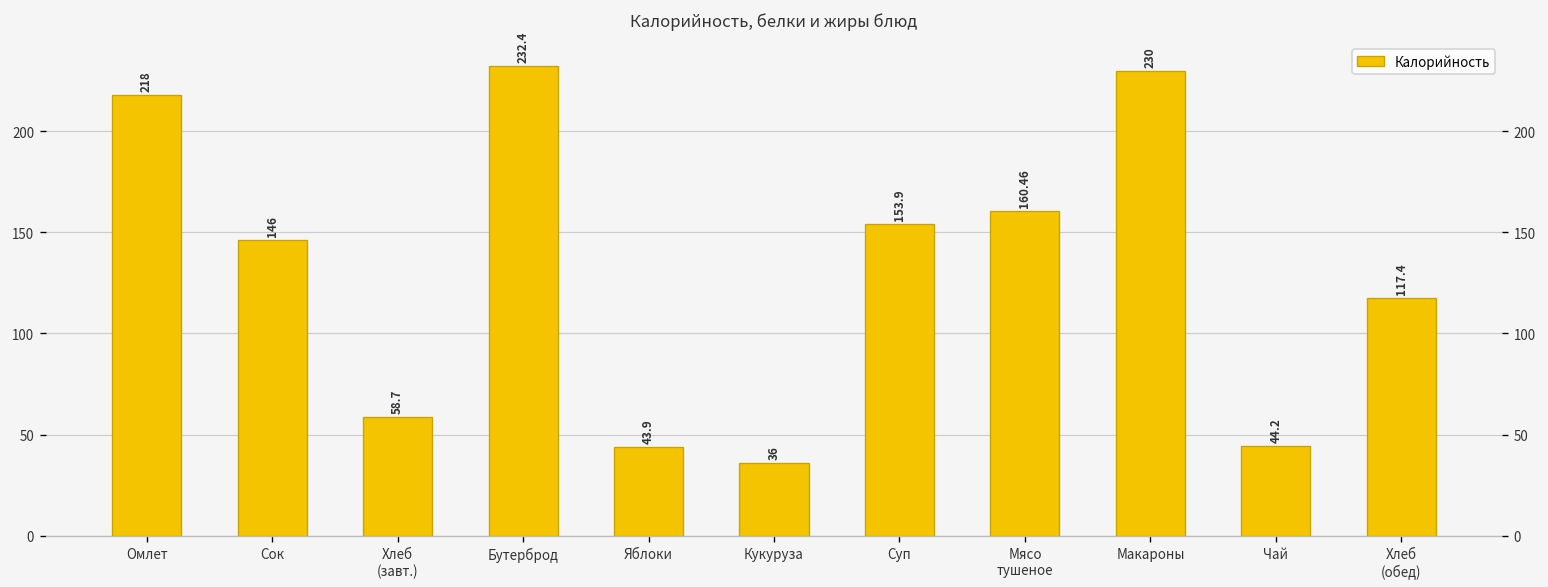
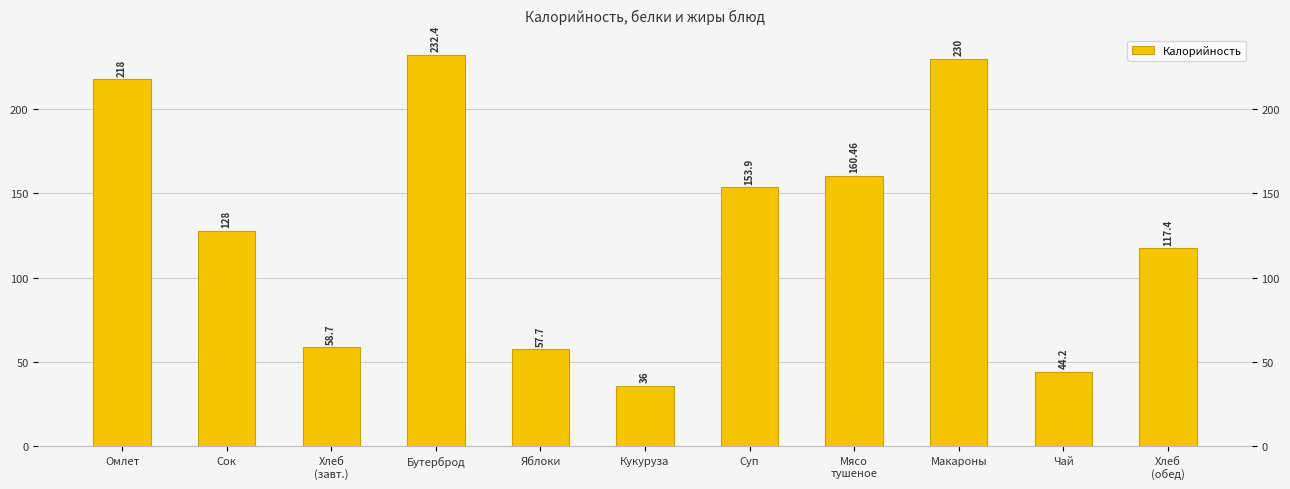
  {
    "Омлет": 218,
-   "Сок": 146,
+   "Сок": 128,
    "Хлеб (завт.)": 58.7,
    "Бутерброд": 232.4,
-   "Яблоки": 43.9,
+   "Яблоки": 57.7,
    "Кукуруза": 36,
    "Суп": 153.9,
    "Мясо тушеное": 160.46,
    "Макароны": 230,
    "Чай": 44.2,
    "Хлеб (обед)": 117.4
  }
